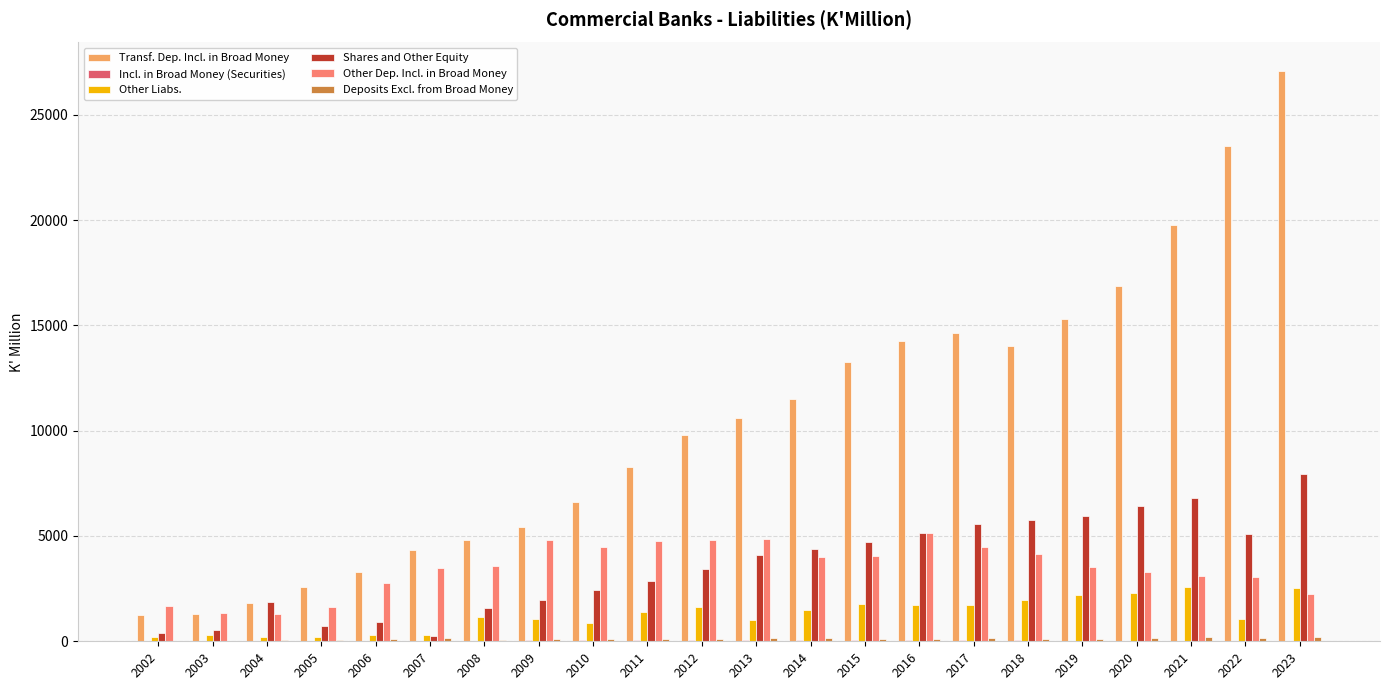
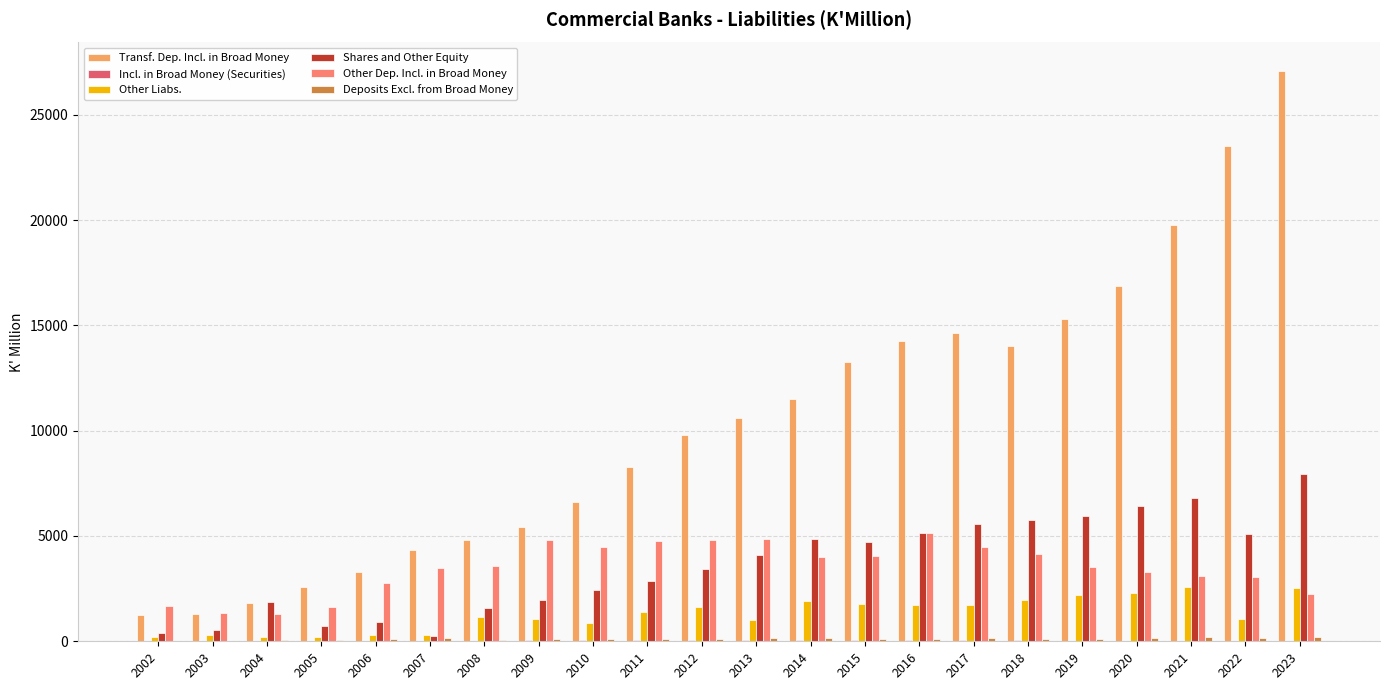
  {
    "Other Liabs.": {
      "2002": 200,
      "2003": 300,
      "2004": 200,
      "2005": 200,
      "2006": 300,
      "2007": 300,
      "2008": 1200,
      "2009": 1100,
      "2010": 900,
      "2011": 1400,
      "2012": 1600,
      "2013": 1000,
-     "2014": 1500,
+     "2014": 1900,
      "2015": 1800,
      "2016": 1700,
      "2017": 1700,
      "2018": 2000,
      "2019": 2200,
      "2020": 2300,
      "2021": 2600,
      "2022": 1100,
      "2023": 2600
    },
    "Shares and Other Equity": {
      "2002": 400,
      "2003": 500,
      "2004": 1900,
      "2005": 700,
      "2006": 900,
      "2007": 200,
      "2008": 1600,
      "2009": 2000,
      "2010": 2400,
      "2011": 2800,
      "2012": 3500,
      "2013": 4100,
-     "2014": 4400,
+     "2014": 4800,
      "2015": 4700,
      "2016": 5200,
      "2017": 5600,
      "2018": 5800,
      "2019": 6000,
      "2020": 6400,
      "2021": 6800,
      "2022": 5100,
      "2023": 7900
    }
  }
